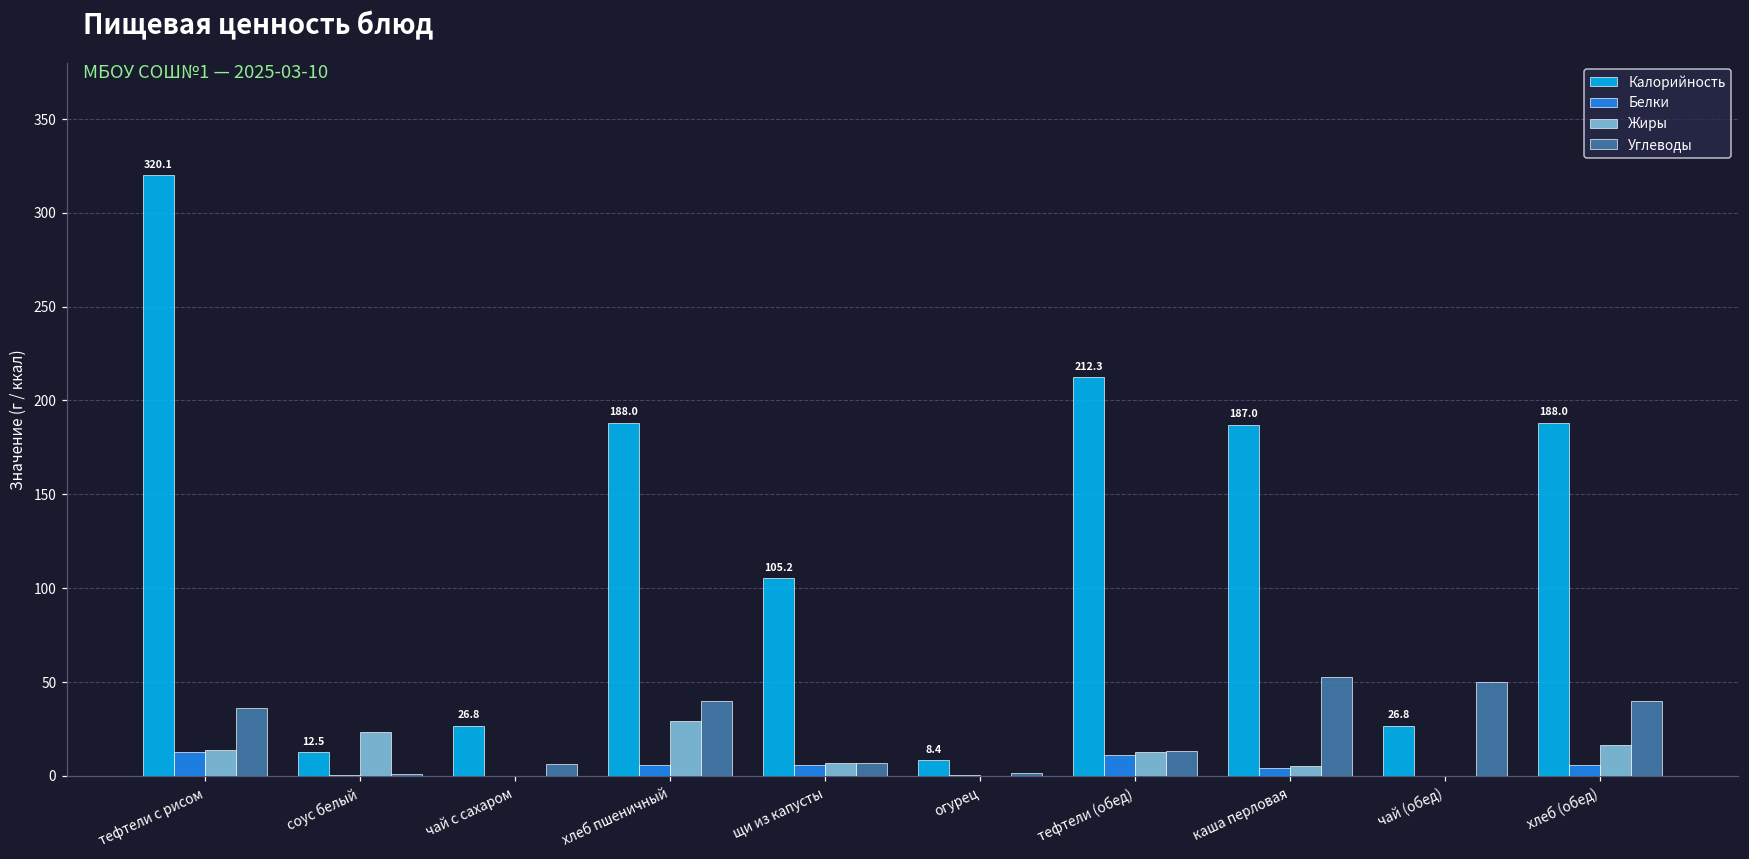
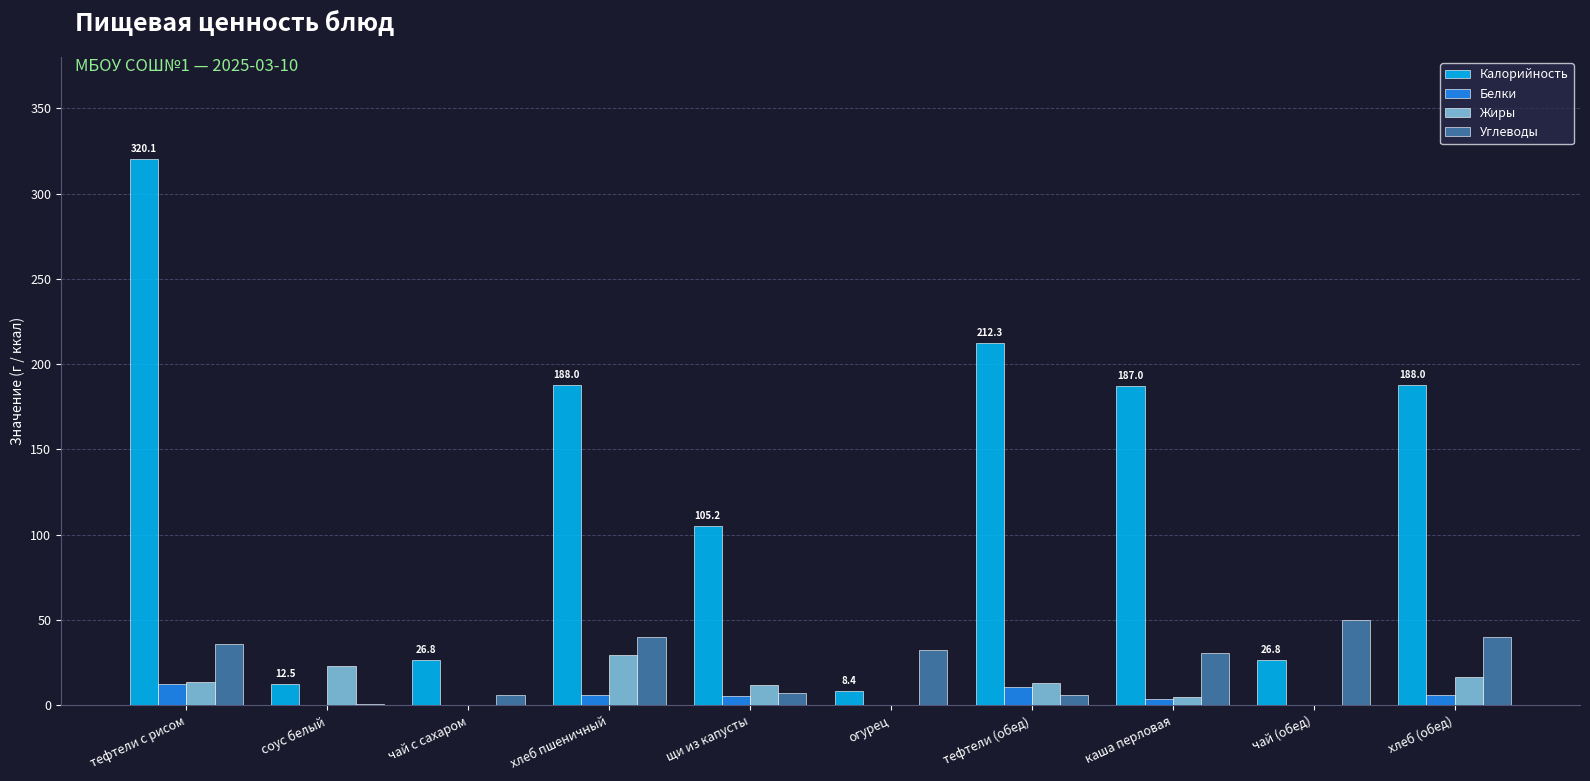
  {
    "Жиры": {
      "тефтели с рисом": 14,
      "соус белый": 23,
      "чай с сахаром": 0,
      "хлеб пшеничный": 29,
-     "щи из капусты": 7,
+     "щи из капусты": 12,
      "огурец": 0,
      "тефтели (обед)": 13,
      "каша перловая": 5,
      "чай (обед)": 0,
      "хлеб (обед)": 16
    },
    "Углеводы": {
      "тефтели с рисом": 36,
      "чай с сахаром": 6,
      "хлеб пшеничный": 40,
      "щи из капусты": 7,
-     "огурец": 2,
-     "тефтели (обед)": 13,
-     "каша перловая": 53,
+     "огурец": 32,
+     "тефтели (обед)": 6,
+     "каша перловая": 31,
      "чай (обед)": 50,
      "хлеб (обед)": 40
    }
  }
